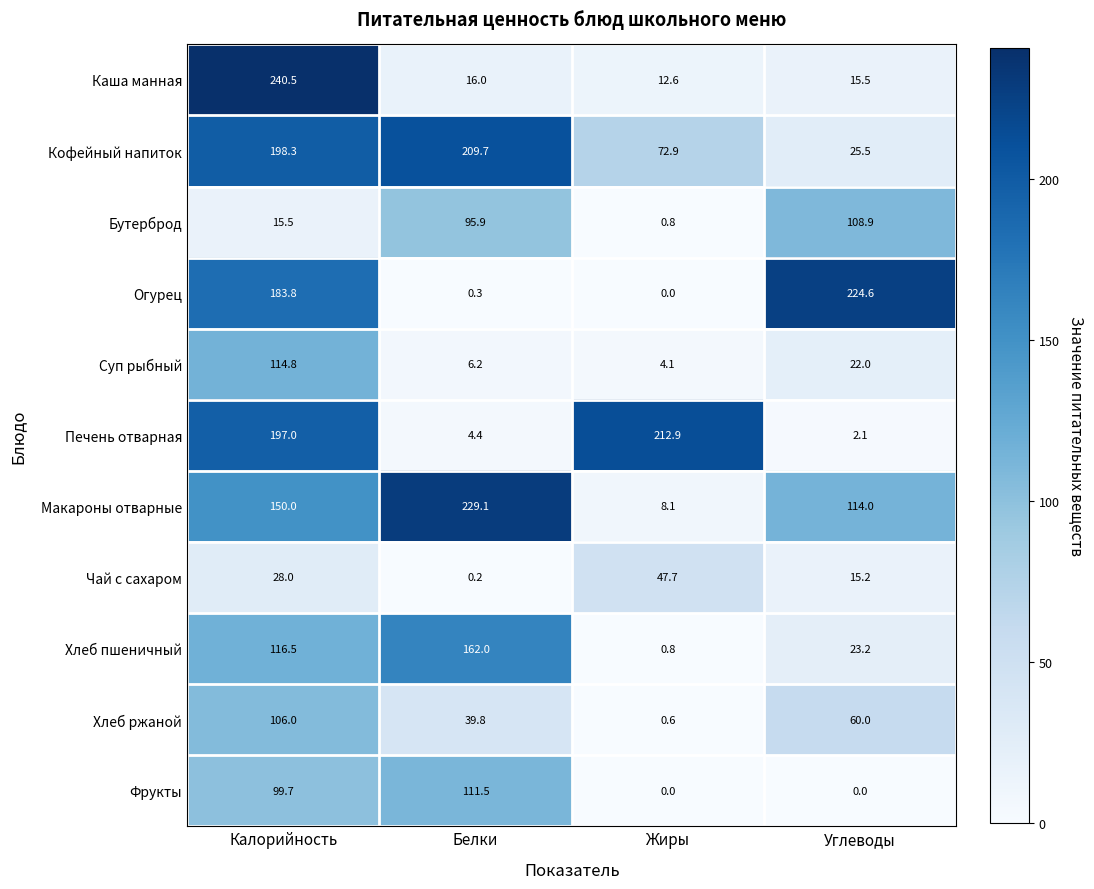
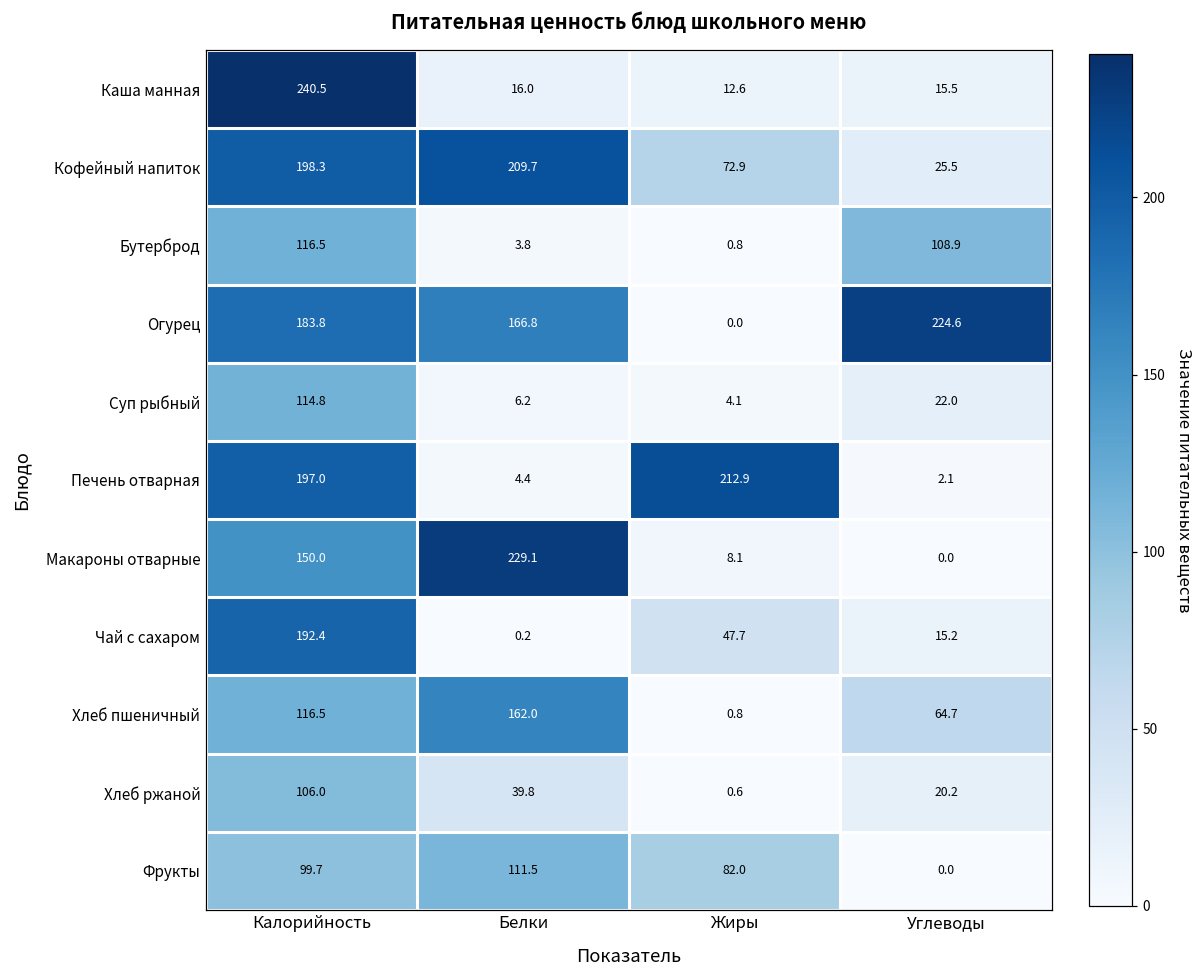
  {
    "Каша манная": {
      "Калорийность": 240.5,
      "Белки": 16.0,
      "Жиры": 12.6,
      "Углеводы": 15.5
    },
    "Кофейный напиток": {
      "Калорийность": 198.3,
      "Белки": 209.7,
      "Жиры": 72.9,
      "Углеводы": 25.5
    },
    "Бутерброд": {
-     "Калорийность": 15.5,
-     "Белки": 95.9,
+     "Калорийность": 116.5,
+     "Белки": 3.8,
      "Жиры": 0.8,
      "Углеводы": 108.9
    },
    "Огурец": {
      "Калорийность": 183.8,
-     "Белки": 0.3,
+     "Белки": 166.8,
      "Жиры": 0.0,
      "Углеводы": 224.6
    },
    "Суп рыбный": {
      "Калорийность": 114.8,
      "Белки": 6.2,
      "Жиры": 4.1,
      "Углеводы": 22.0
    },
    "Печень отварная": {
      "Калорийность": 197.0,
      "Белки": 4.4,
      "Жиры": 212.9,
      "Углеводы": 2.1
    },
    "Макароны отварные": {
      "Калорийность": 150.0,
      "Белки": 229.1,
      "Жиры": 8.1,
-     "Углеводы": 114.0
+     "Углеводы": 0.0
    },
    "Чай с сахаром": {
-     "Калорийность": 28.0,
+     "Калорийность": 192.4,
      "Белки": 0.2,
      "Жиры": 47.7,
      "Углеводы": 15.2
    },
    "Хлеб пшеничный": {
      "Калорийность": 116.5,
      "Белки": 162.0,
      "Жиры": 0.8,
-     "Углеводы": 23.2
+     "Углеводы": 64.7
    },
    "Хлеб ржаной": {
      "Калорийность": 106.0,
      "Белки": 39.8,
      "Жиры": 0.6,
-     "Углеводы": 60.0
+     "Углеводы": 20.2
    },
    "Фрукты": {
      "Калорийность": 99.7,
      "Белки": 111.5,
-     "Жиры": 0.0,
+     "Жиры": 82.0,
      "Углеводы": 0.0
    }
  }
